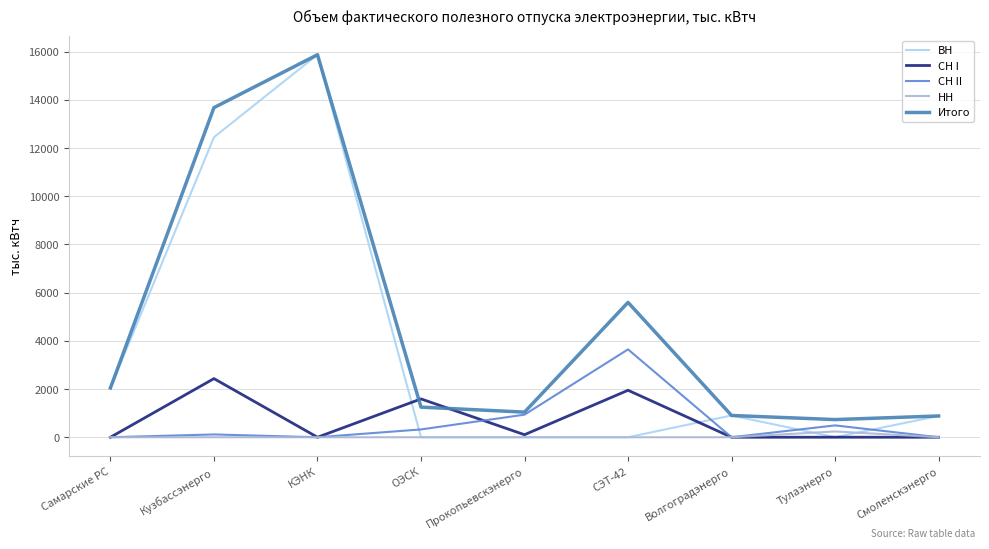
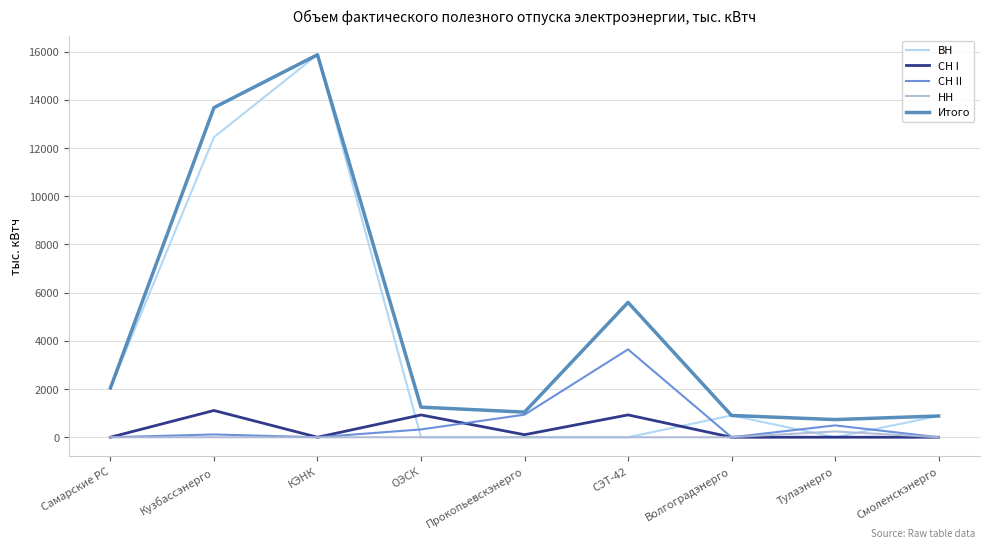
  {
    "СН I": {
-     "Кузбассэнерго": 2400,
-     "ОЭСК": 1600,
-     "СЭТ-42": 1900
+     "Кузбассэнерго": 1100,
+     "ОЭСК": 900,
+     "СЭТ-42": 900
    }
  }
